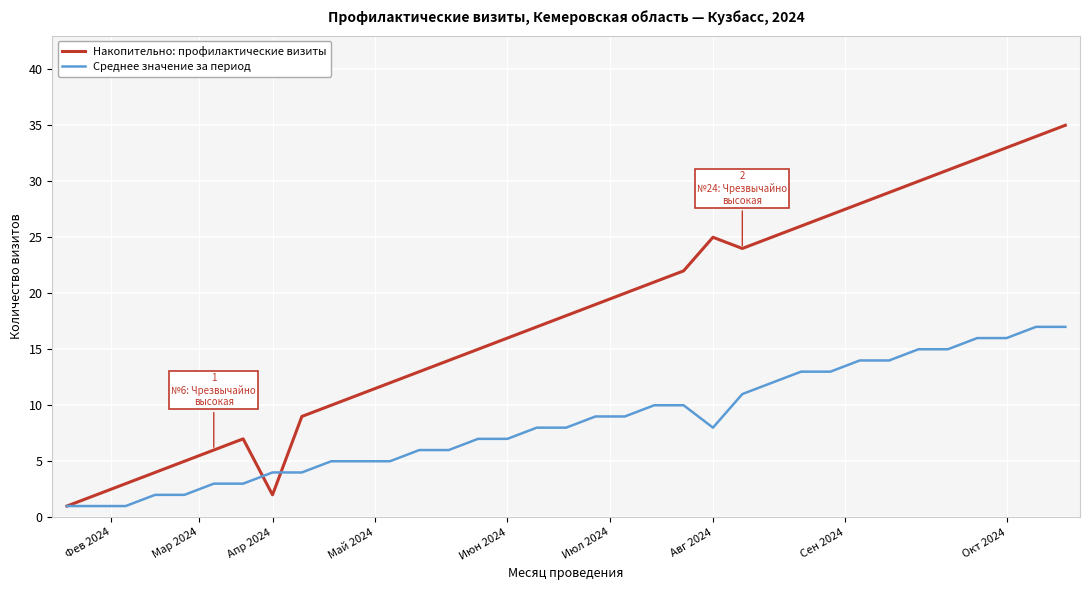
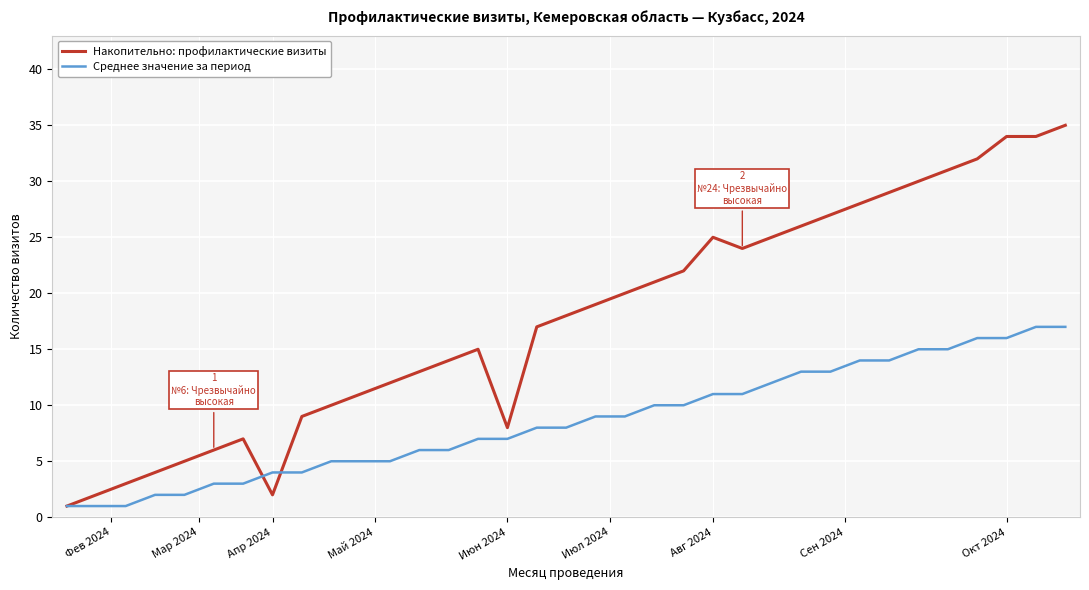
  {
    "Накопительно: профилактические визиты": {
      "Апр 2024": 2,
-     "Июн 2024": 16,
-     "Окт 2024": 33
+     "Июн 2024": 8,
+     "Окт 2024": 34
    },
    "Среднее значение за период": {
      "Апр 2024": 4,
      "Июн 2024": 7,
-     "Авг 2024": 8,
+     "Авг 2024": 11,
      "Окт 2024": 16
    }
  }
